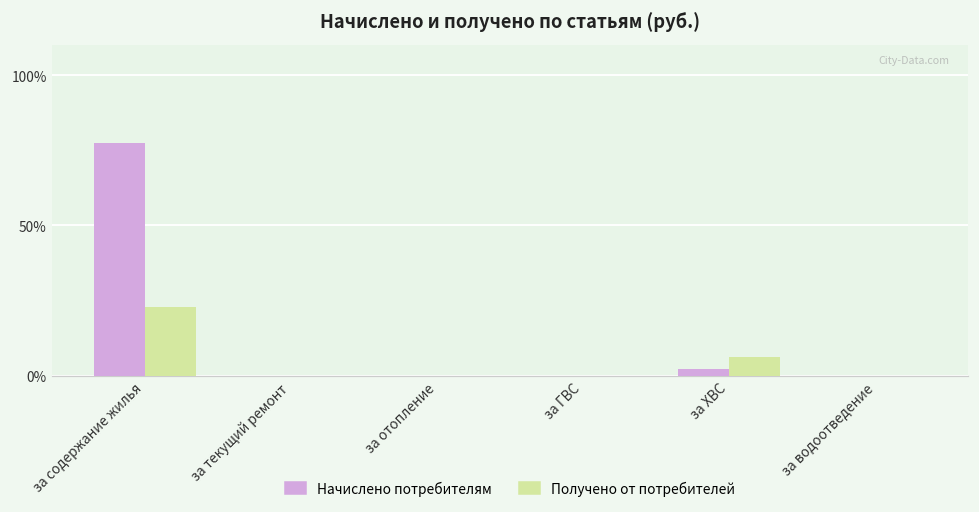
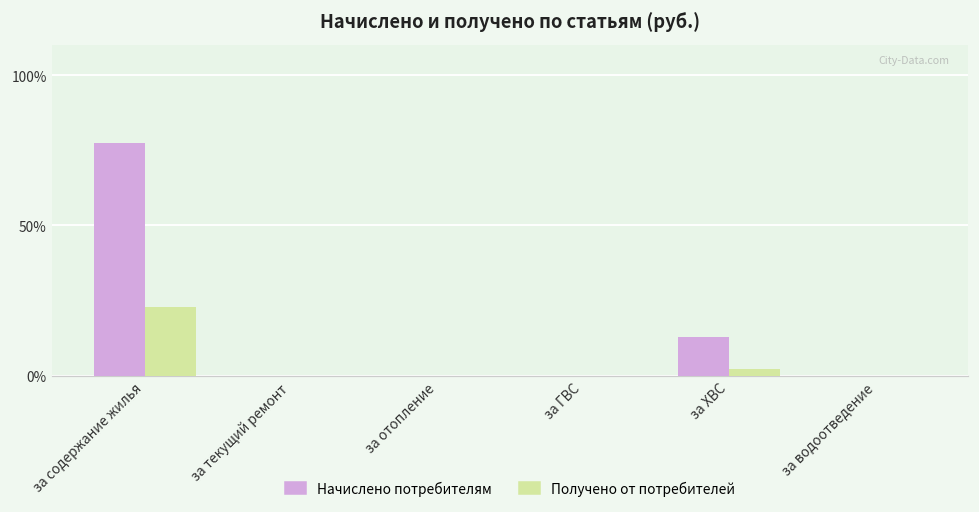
  {
    "Начислено потребителям": {
      "за содержание жилья": "77%",
      "за текущий ремонт": "0%",
      "за отопление": "0%",
      "за ГВС": "0%",
-     "за ХВС": "2%",
+     "за ХВС": "13%",
      "за водоотведение": "0%"
    },
    "Получено от потребителей": {
      "за содержание жилья": "23%",
      "за текущий ремонт": "0%",
      "за отопление": "0%",
      "за ГВС": "0%",
-     "за ХВС": "6%"
+     "за ХВС": "2%"
    }
  }
